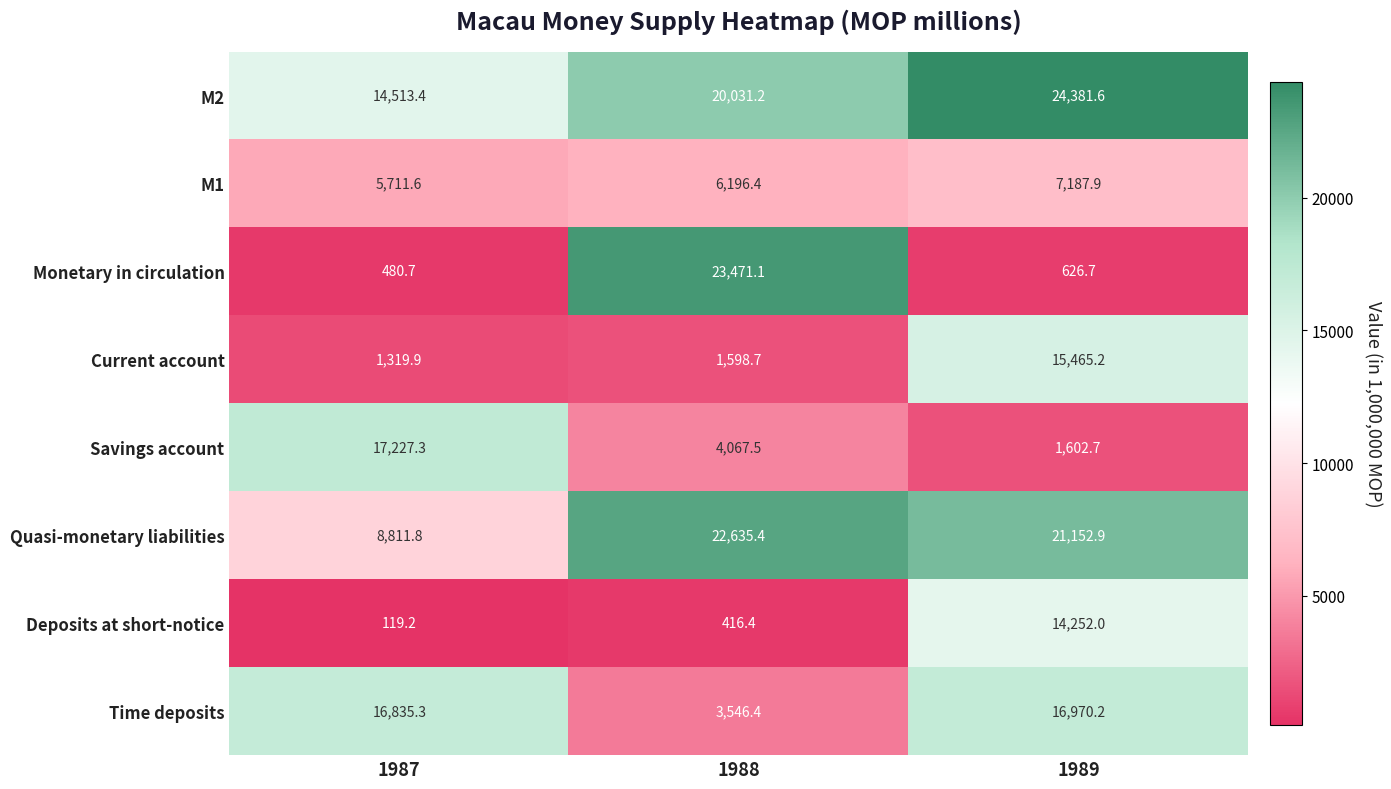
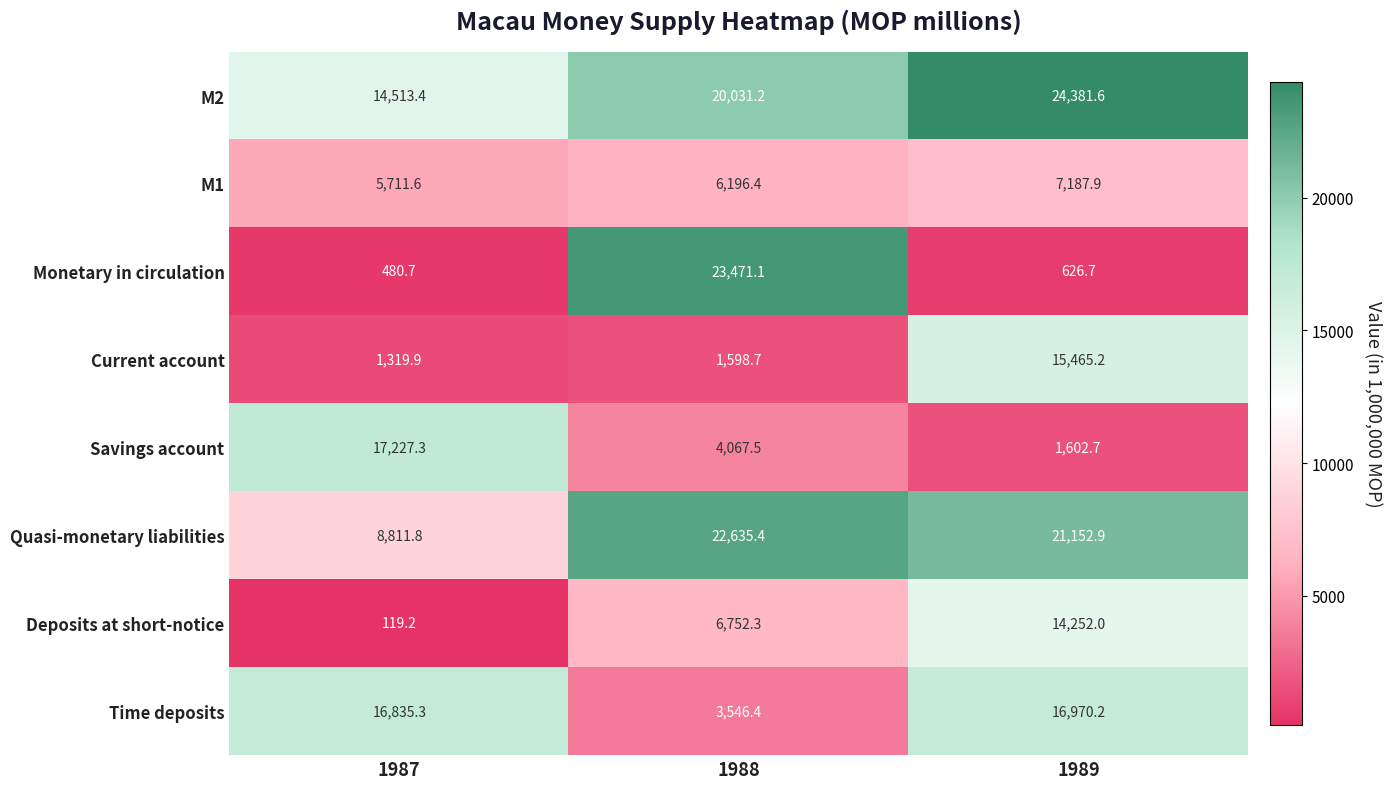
  {
    "M2": {
      "1987": "14,513.4",
      "1988": "20,031.2",
      "1989": "24,381.6"
    },
    "M1": {
      "1987": "5,711.6",
      "1988": "6,196.4",
      "1989": "7,187.9"
    },
    "Monetary in circulation": {
      "1987": "480.7",
      "1988": "23,471.1",
      "1989": "626.7"
    },
    "Current account": {
      "1987": "1,319.9",
      "1988": "1,598.7",
      "1989": "15,465.2"
    },
    "Savings account": {
      "1987": "17,227.3",
      "1988": "4,067.5",
      "1989": "1,602.7"
    },
    "Quasi-monetary liabilities": {
      "1987": "8,811.8",
      "1988": "22,635.4",
      "1989": "21,152.9"
    },
    "Deposits at short-notice": {
      "1987": "119.2",
-     "1988": "416.4",
+     "1988": "6,752.3",
      "1989": "14,252.0"
    },
    "Time deposits": {
      "1987": "16,835.3",
      "1988": "3,546.4",
      "1989": "16,970.2"
    }
  }
